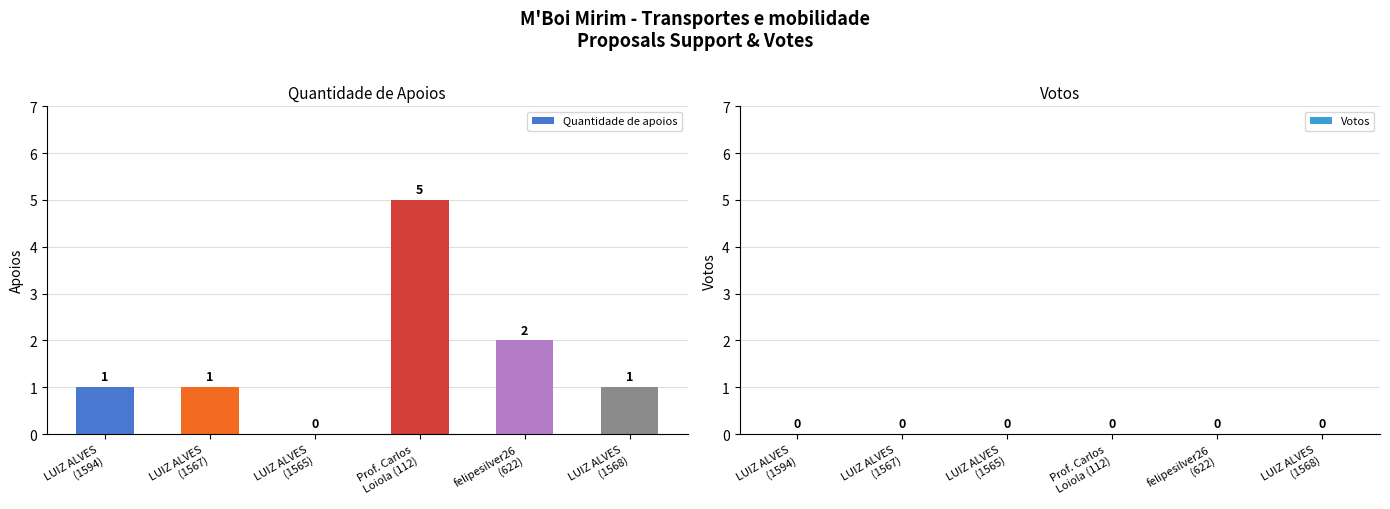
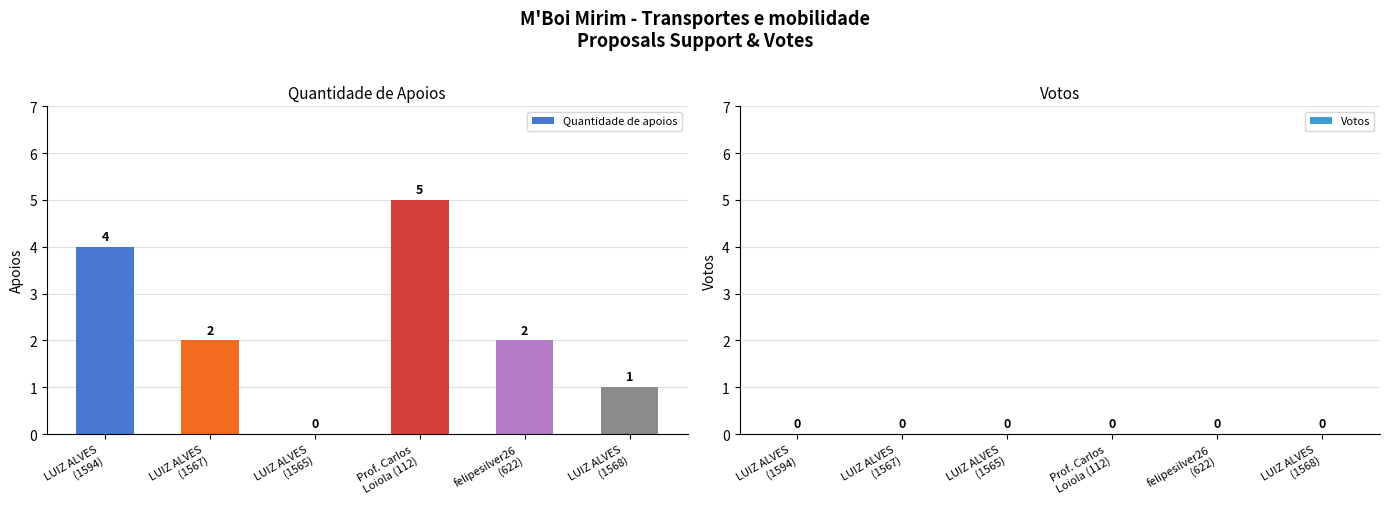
  {
    "Quantidade de Apoios": {
-     "LUIZ ALVES (1594)": 1,
-     "LUIZ ALVES (1567)": 1,
+     "LUIZ ALVES (1594)": 4,
+     "LUIZ ALVES (1567)": 2,
      "LUIZ ALVES (1565)": 0,
      "Prof. Carlos Loiola (112)": 5,
      "felipesilver26 (622)": 2,
      "LUIZ ALVES (1568)": 1
    },
    "Votos": {
      "LUIZ ALVES (1594)": 0,
      "LUIZ ALVES (1567)": 0,
      "LUIZ ALVES (1565)": 0,
      "Prof. Carlos Loiola (112)": 0,
      "felipesilver26 (622)": 0,
      "LUIZ ALVES (1568)": 0
    }
  }
